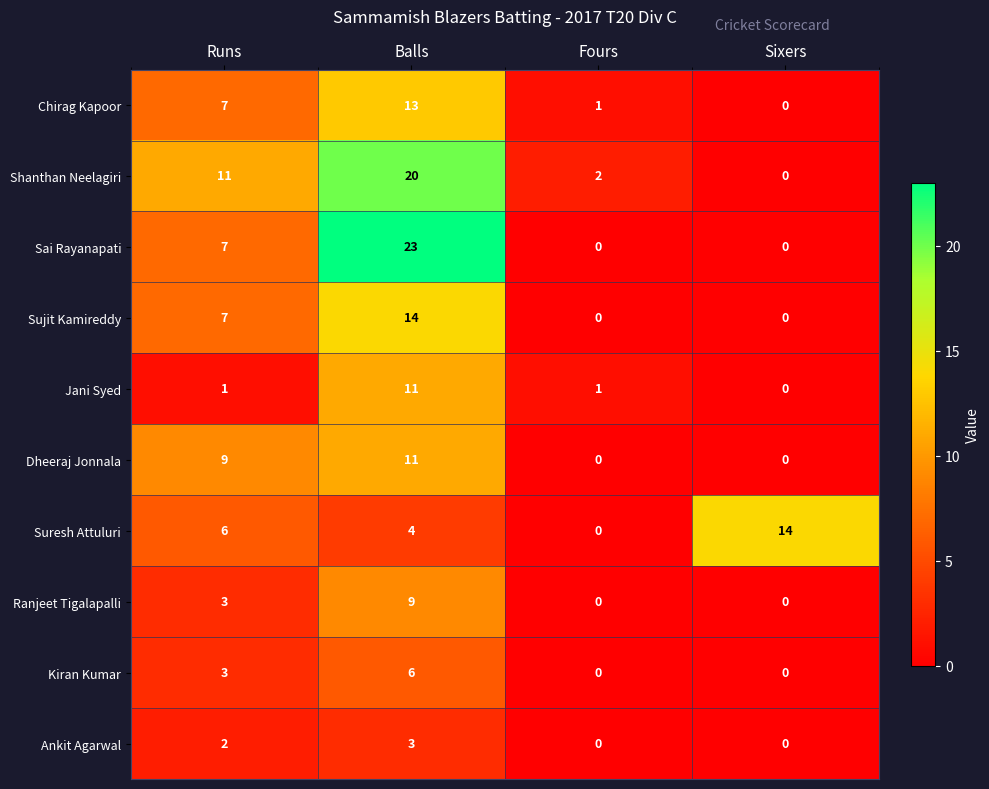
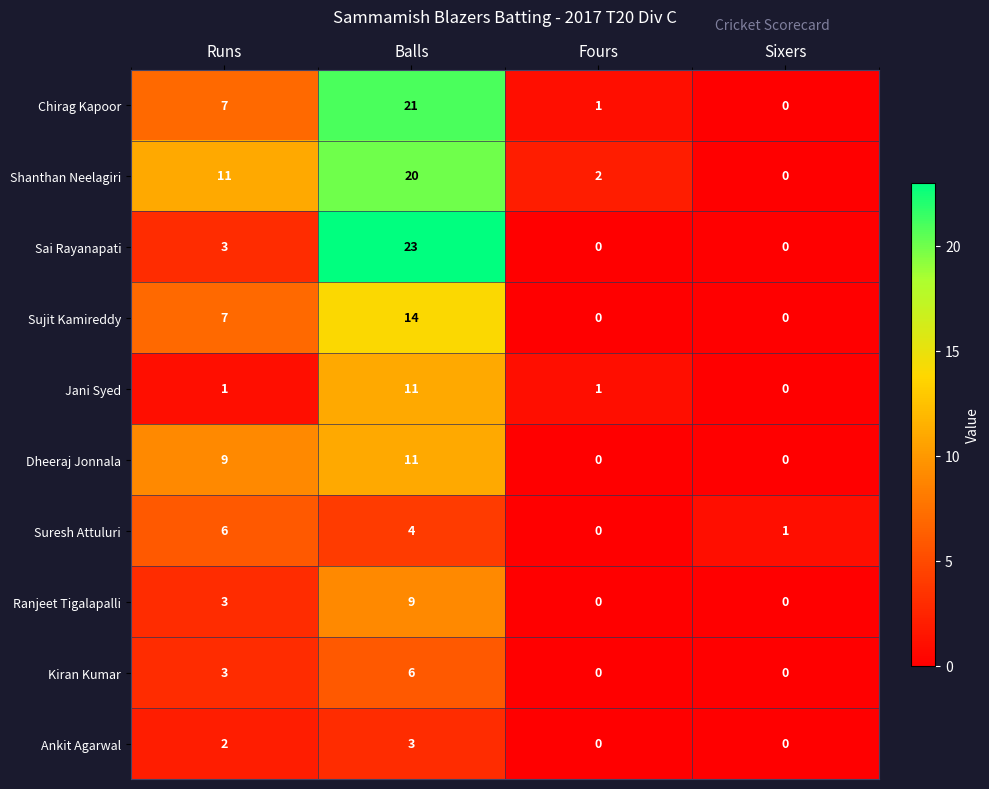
  {
    "Chirag Kapoor": {
      "Runs": 7,
-     "Balls": 13,
+     "Balls": 21,
      "Fours": 1,
      "Sixers": 0
    },
    "Shanthan Neelagiri": {
      "Runs": 11,
      "Balls": 20,
      "Fours": 2,
      "Sixers": 0
    },
    "Sai Rayanapati": {
-     "Runs": 7,
+     "Runs": 3,
      "Balls": 23,
      "Fours": 0,
      "Sixers": 0
    },
    "Sujit Kamireddy": {
      "Runs": 7,
      "Balls": 14,
      "Fours": 0,
      "Sixers": 0
    },
    "Jani Syed": {
      "Runs": 1,
      "Balls": 11,
      "Fours": 1,
      "Sixers": 0
    },
    "Dheeraj Jonnala": {
      "Runs": 9,
      "Balls": 11,
      "Fours": 0,
      "Sixers": 0
    },
    "Suresh Attuluri": {
      "Runs": 6,
      "Balls": 4,
      "Fours": 0,
-     "Sixers": 14
+     "Sixers": 1
    },
    "Ranjeet Tigalapalli": {
      "Runs": 3,
      "Balls": 9,
      "Fours": 0,
      "Sixers": 0
    },
    "Kiran Kumar": {
      "Runs": 3,
      "Balls": 6,
      "Fours": 0,
      "Sixers": 0
    },
    "Ankit Agarwal": {
      "Runs": 2,
      "Balls": 3,
      "Fours": 0,
      "Sixers": 0
    }
  }
